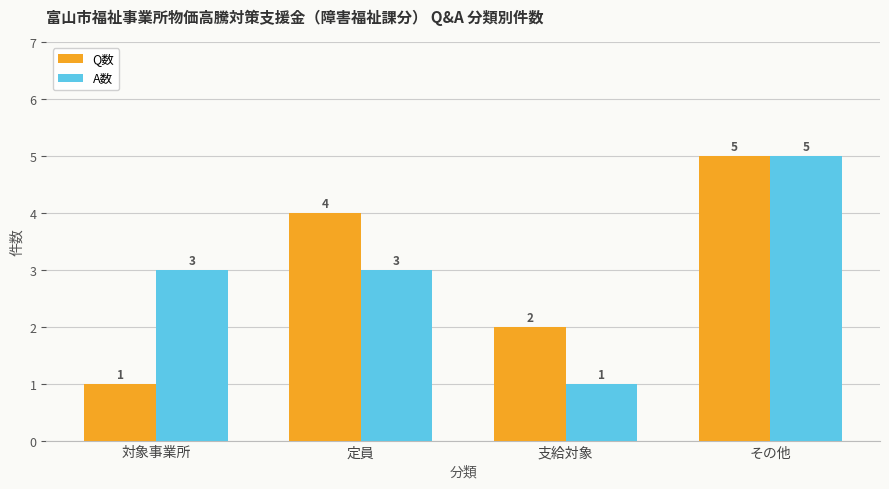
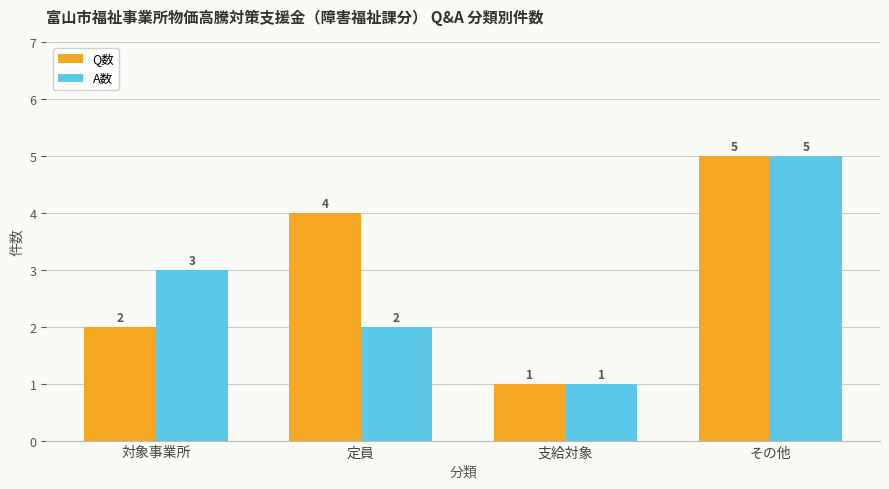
  {
    "Q数": {
-     "対象事業所": 1,
+     "対象事業所": 2,
      "定員": 4,
-     "支給対象": 2,
+     "支給対象": 1,
      "その他": 5
    },
    "A数": {
      "対象事業所": 3,
-     "定員": 3,
+     "定員": 2,
      "支給対象": 1,
      "その他": 5
    }
  }
